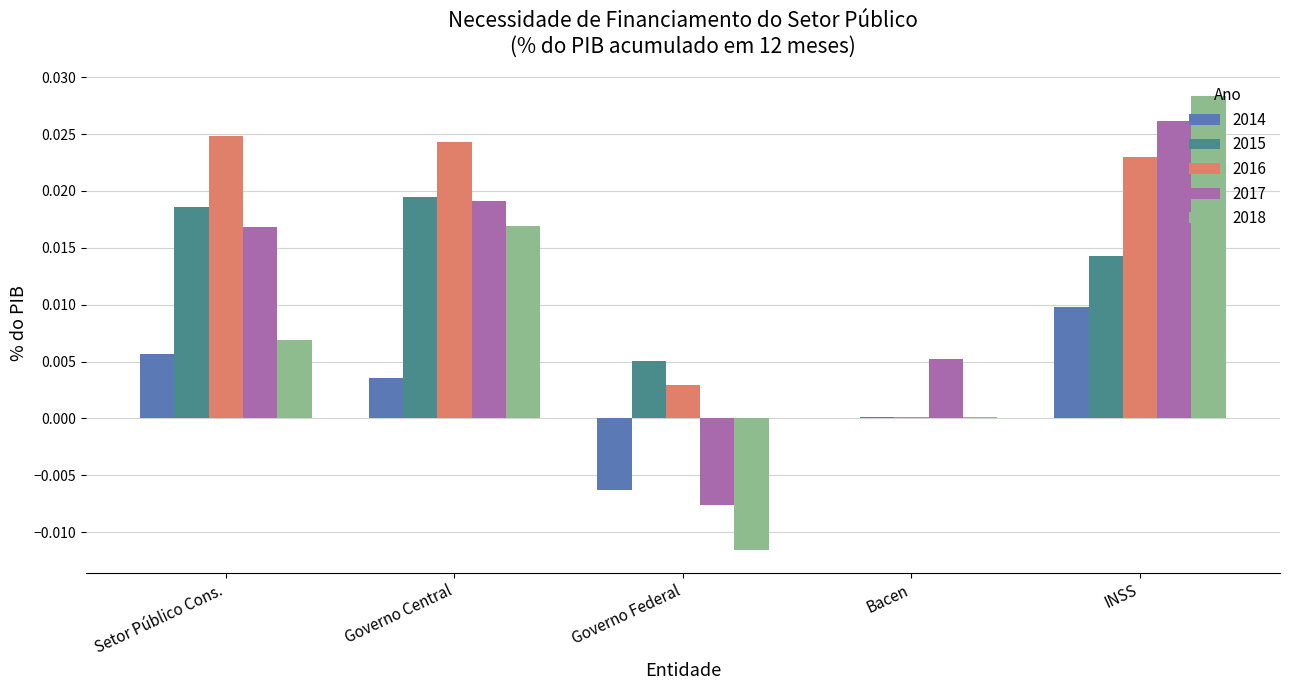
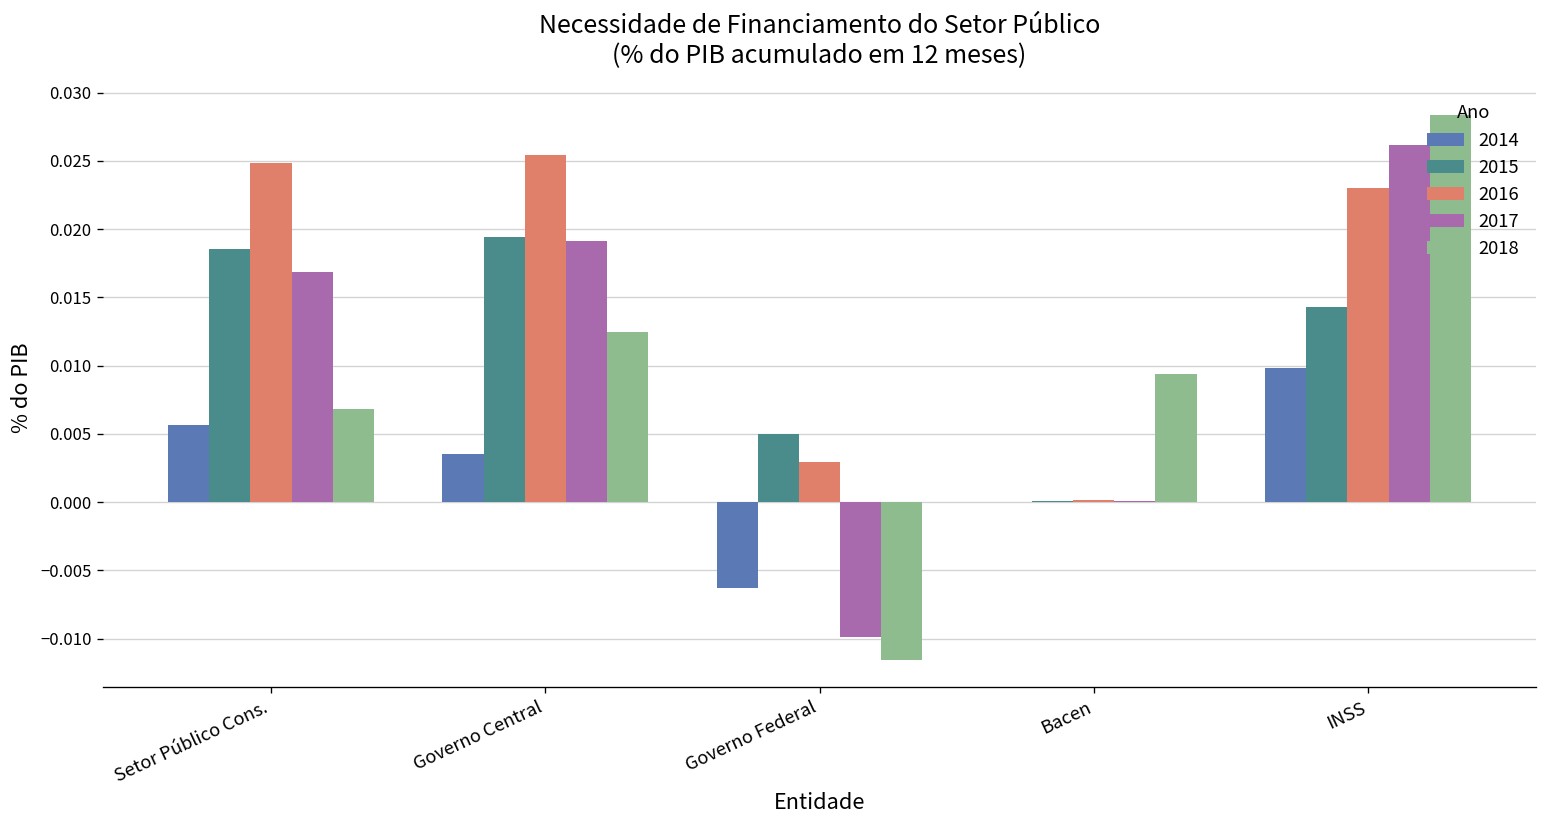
  {
    "2016": {
      "Setor Público Cons.": 0.0249,
-     "Governo Central": 0.0243,
+     "Governo Central": 0.0254,
      "Governo Federal": 0.0030,
      "INSS": 0.0230
    },
    "2017": {
      "Setor Público Cons.": 0.0169,
      "Governo Central": 0.0191,
-     "Governo Federal": -0.0077,
-     "Bacen": 0.0053,
+     "Governo Federal": -0.0099,
+     "Bacen": 0.0001,
      "INSS": 0.0261
    },
    "2018": {
      "Setor Público Cons.": 0.0069,
-     "Governo Central": 0.0169,
+     "Governo Central": 0.0125,
      "Governo Federal": -0.0116,
-     "Bacen": 0.0001,
+     "Bacen": 0.0094,
      "INSS": 0.0284
    }
  }
